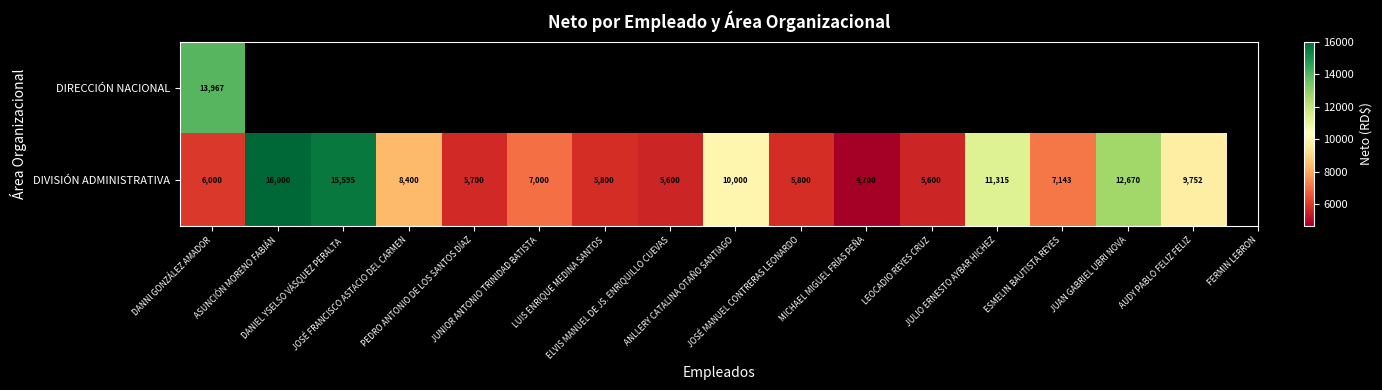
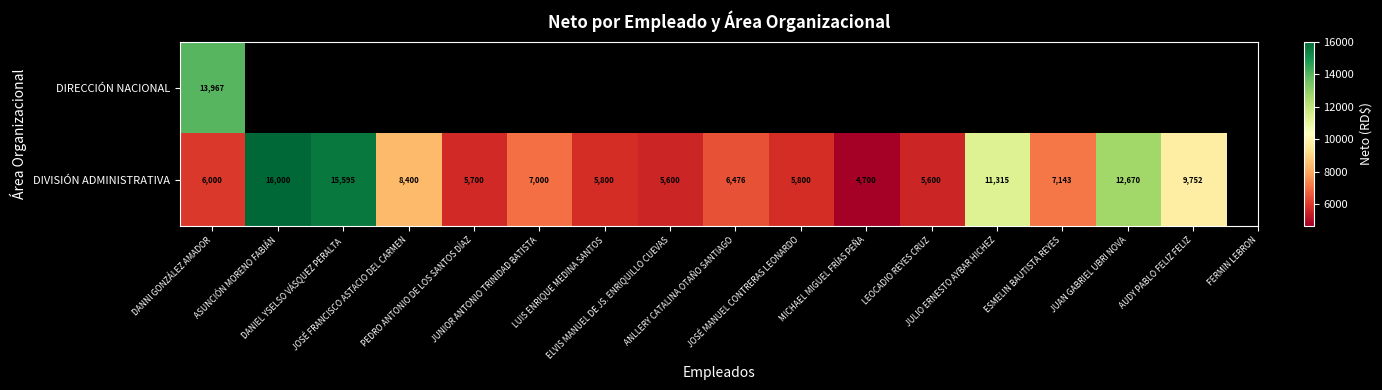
  {
    "DIRECCIÓN NACIONAL": {
      "DANNI GONZÁLEZ AMADOR": "13,967"
    },
    "DIVISIÓN ADMINISTRATIVA": {
      "DANNI GONZÁLEZ AMADOR": "6,000",
      "ASUNCIÓN MORENO FABIÁN": "16,000",
      "DANIEL YSELSO VÁSQUEZ PERALTA": "15,595",
      "JOSÉ FRANCISCO ASTACIO DEL CARMEN": "8,400",
      "PEDRO ANTONIO DE LOS SANTOS DÍAZ": "5,700",
      "JUNIOR ANTONIO TRINIDAD BATISTA": "7,000",
      "LUIS ENRIQUE MEDINA SANTOS": "5,800",
      "ELVIS MANUEL DE JS. ENRIQUILLO CUEVAS": "5,600",
-     "ANLLERY CATALINA OTAÑO SANTIAGO": "10,000",
+     "ANLLERY CATALINA OTAÑO SANTIAGO": "6,476",
      "JOSÉ MANUEL CONTRERAS LEONARDO": "5,800",
      "MICHAEL MIGUEL FRÍAS PEÑA": "4,700",
      "LEOCADIO REYES CRUZ": "5,600",
      "JULIO ERNESTO AYBAR HICHEZ": "11,315",
      "ESMELIN BAUTISTA REYES": "7,143",
      "JUAN GABRIEL UBRI NOVA": "12,670",
      "AUDY PABLO FELIZ FELIZ": "9,752"
    }
  }
